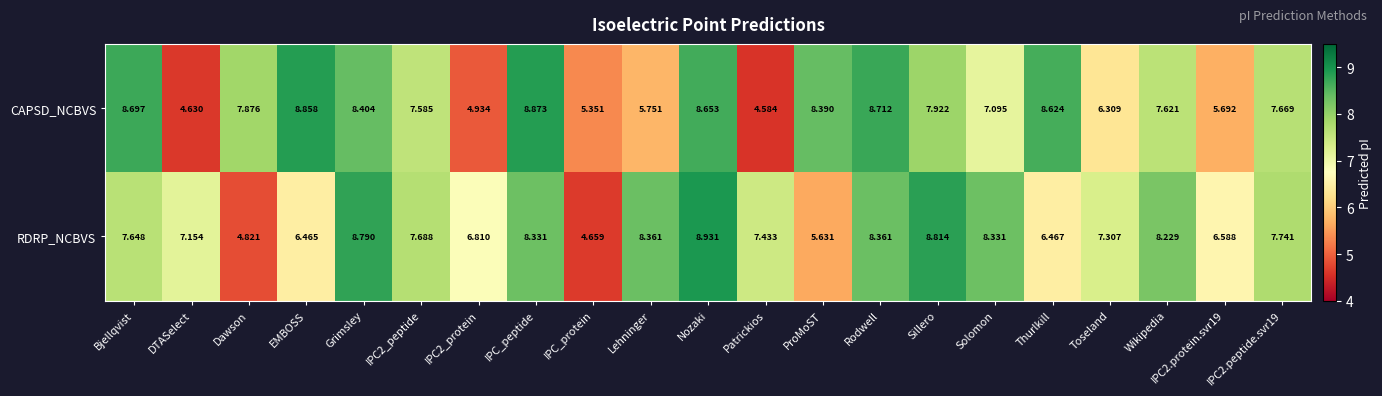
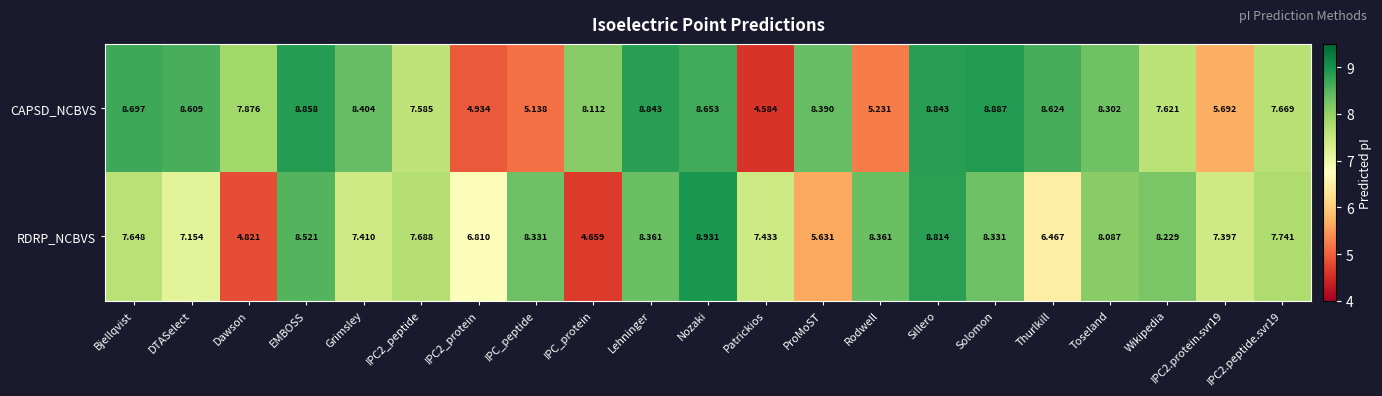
  {
    "CAPSD_NCBVS": {
      "Bjellqvist": 8.697,
-     "DTASelect": 4.630,
+     "DTASelect": 8.609,
      "Dawson": 7.876,
      "EMBOSS": 8.858,
      "Grimsley": 8.404,
      "IPC2_peptide": 7.585,
      "IPC2_protein": 4.934,
-     "IPC_peptide": 8.873,
-     "IPC_protein": 5.351,
-     "Lehninger": 5.751,
+     "IPC_peptide": 5.138,
+     "IPC_protein": 8.112,
+     "Lehninger": 8.843,
      "Nozaki": 8.653,
      "Patrickios": 4.584,
      "ProMoST": 8.390,
-     "Rodwell": 8.712,
-     "Sillero": 7.922,
-     "Solomon": 7.095,
+     "Rodwell": 5.231,
+     "Sillero": 8.843,
+     "Solomon": 8.887,
      "Thurlkill": 8.624,
-     "Toseland": 6.309,
+     "Toseland": 8.302,
      "Wikipedia": 7.621,
      "IPC2.protein.svr19": 5.692,
      "IPC2.peptide.svr19": 7.669
    },
    "RDRP_NCBVS": {
      "Bjellqvist": 7.648,
      "DTASelect": 7.154,
      "Dawson": 4.821,
-     "EMBOSS": 6.465,
-     "Grimsley": 8.790,
+     "EMBOSS": 8.521,
+     "Grimsley": 7.410,
      "IPC2_peptide": 7.688,
      "IPC2_protein": 6.810,
      "IPC_peptide": 8.331,
      "IPC_protein": 4.659,
      "Lehninger": 8.361,
      "Nozaki": 8.931,
      "Patrickios": 7.433,
      "ProMoST": 5.631,
      "Rodwell": 8.361,
      "Sillero": 8.814,
      "Solomon": 8.331,
      "Thurlkill": 6.467,
-     "Toseland": 7.307,
+     "Toseland": 8.087,
      "Wikipedia": 8.229,
-     "IPC2.protein.svr19": 6.588,
+     "IPC2.protein.svr19": 7.397,
      "IPC2.peptide.svr19": 7.741
    }
  }
